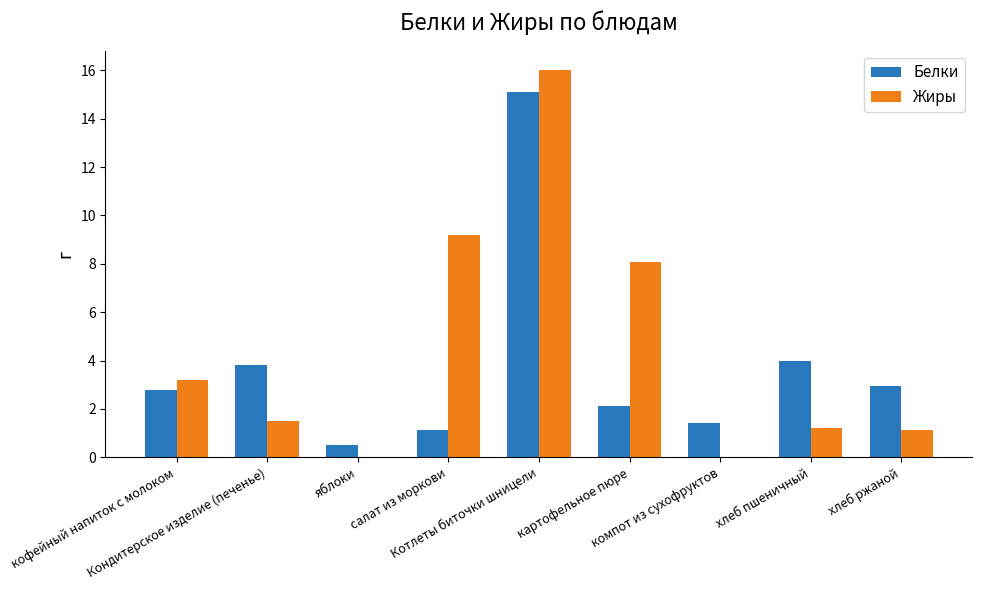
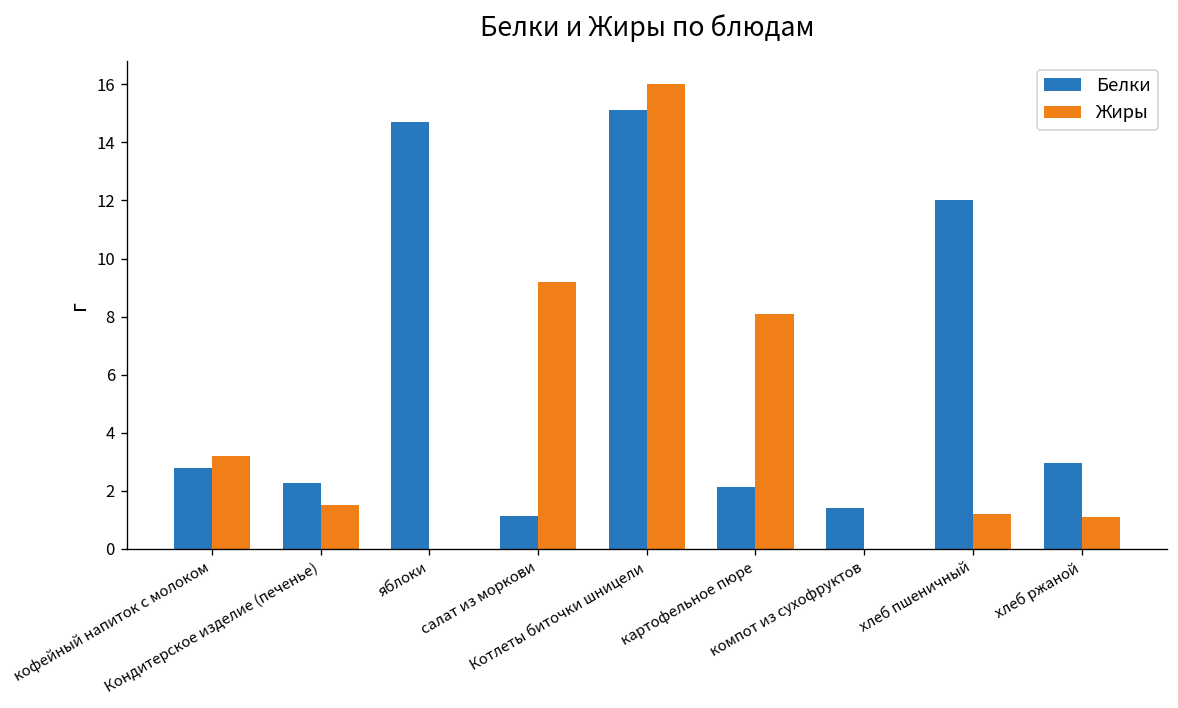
  {
    "Белки": {
      "кофейный напиток с молоком": 2.8,
-     "Кондитерское изделие (печенье)": 3.8,
-     "яблоки": 0.5,
+     "Кондитерское изделие (печенье)": 2.3,
+     "яблоки": 14.7,
      "салат из моркови": 1.1,
      "Котлеты биточки шницели": 15.1,
      "картофельное пюре": 2.1,
      "компот из сухофруктов": 1.4,
-     "хлеб пшеничный": 4,
+     "хлеб пшеничный": 12,
      "хлеб ржаной": 3.0
    },
    "Жиры": {
      "кофейный напиток с молоком": 3.2,
      "Кондитерское изделие (печенье)": 1.5,
      "яблоки": 0.0,
      "салат из моркови": 9.2,
      "Котлеты биточки шницели": 16.0,
      "картофельное пюре": 8.1,
      "компот из сухофруктов": 0.0,
      "хлеб пшеничный": 1.2,
      "хлеб ржаной": 1.1
    }
  }
